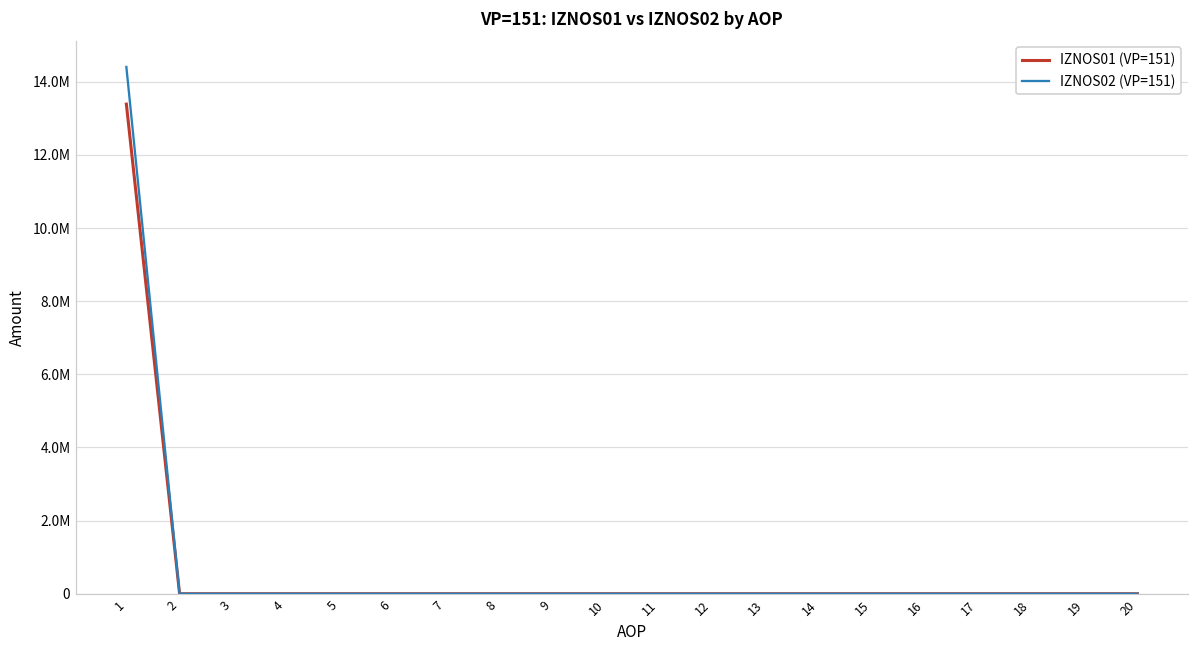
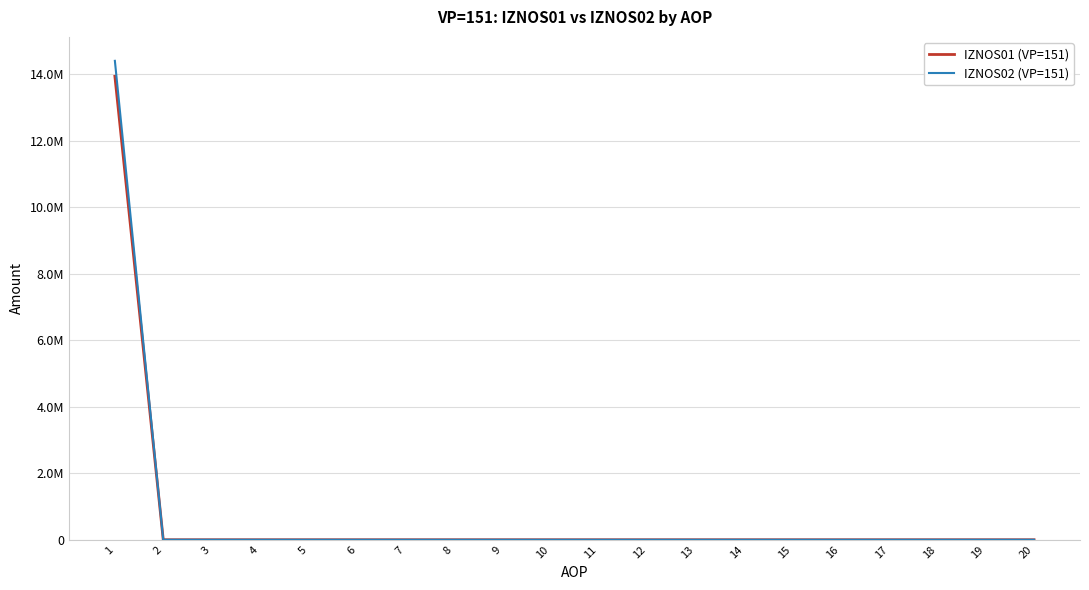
  {
    "IZNOS01 (VP=151)": {
-     "1": 13400000
+     "1": 13900000
    },
    "IZNOS02 (VP=151)": {
      "1": 14400000
    }
  }
